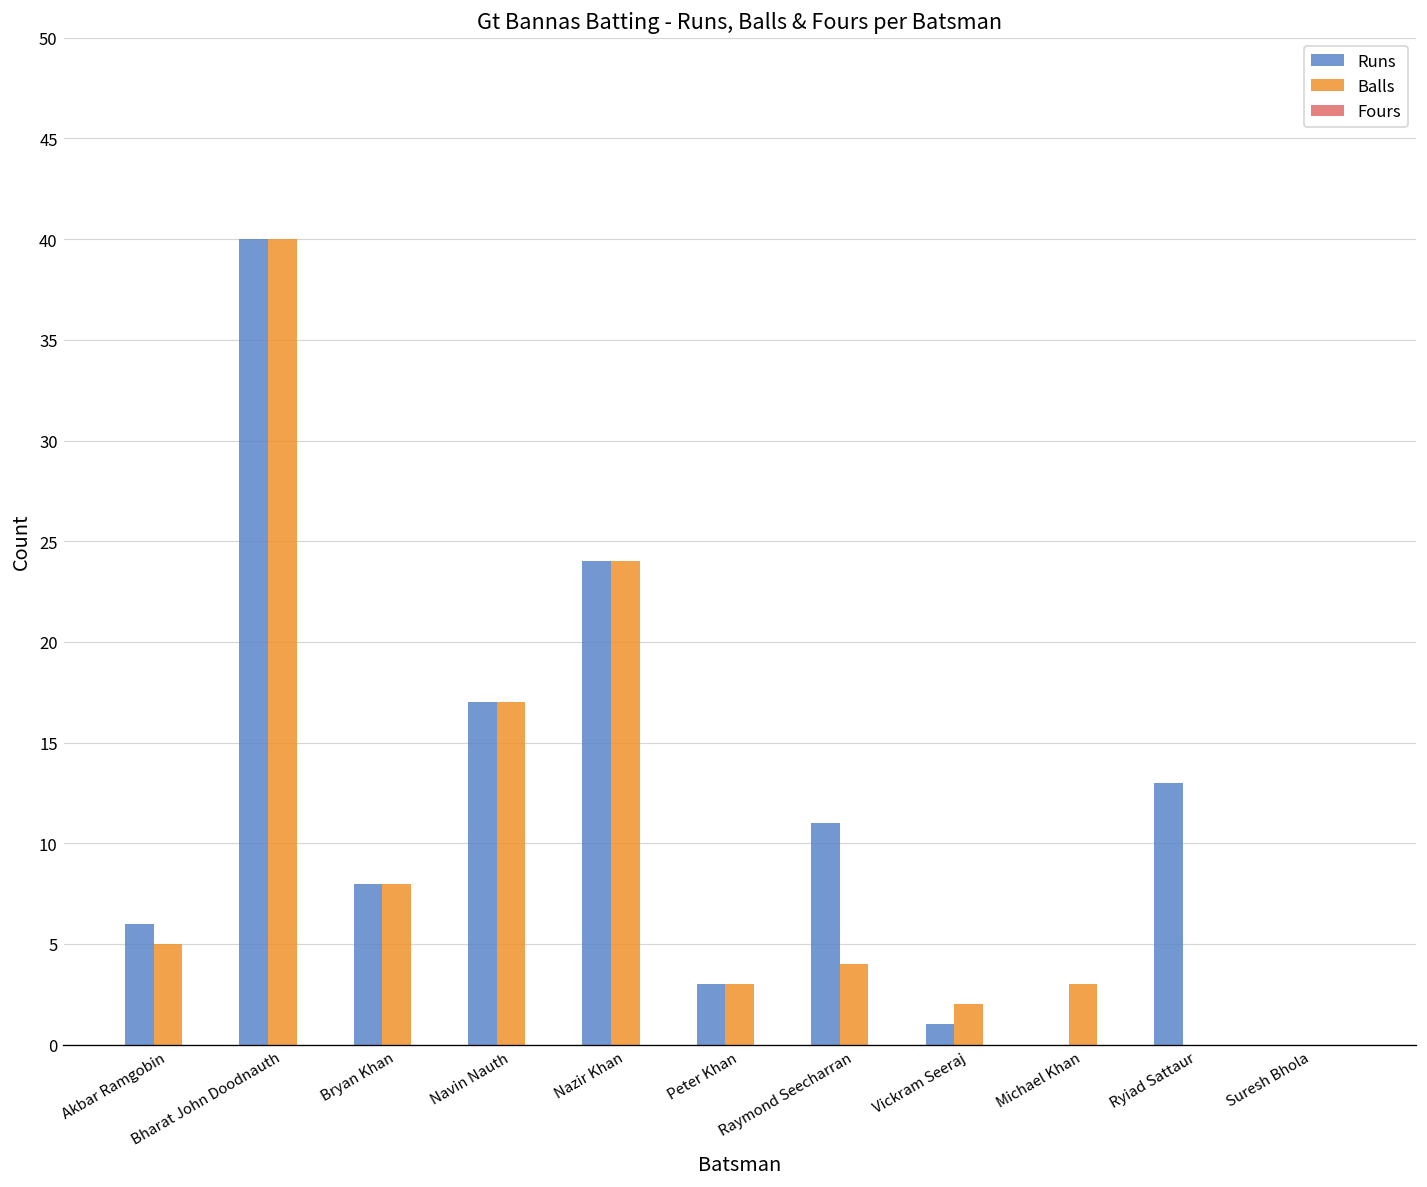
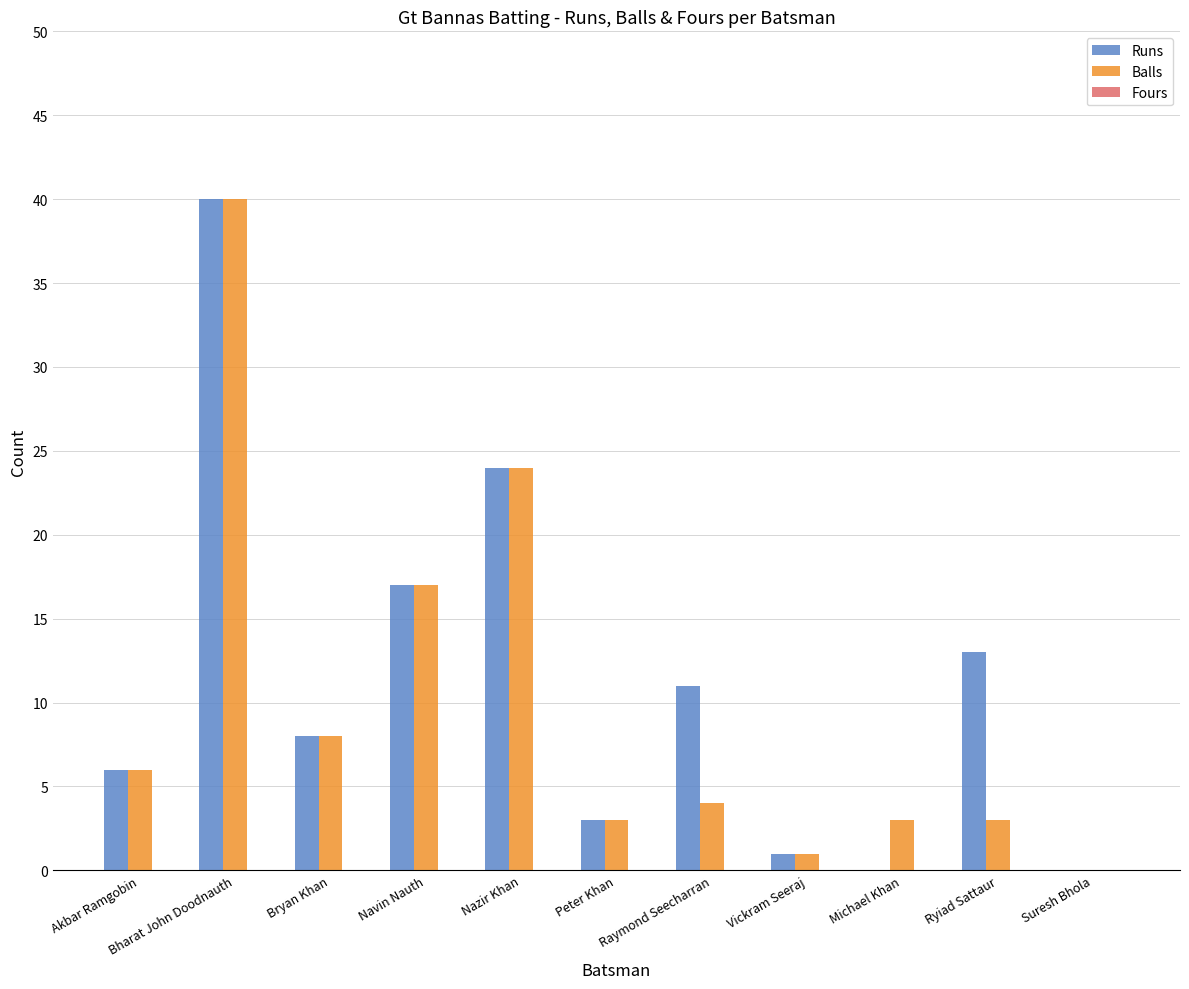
  {
    "Runs": {
      "Akbar Ramgobin": 6,
      "Bharat John Doodnauth": 40,
      "Bryan Khan": 8,
      "Navin Nauth": 17,
      "Nazir Khan": 24,
      "Peter Khan": 3,
      "Raymond Seecharran": 11,
      "Vickram Seeraj": 1,
      "Michael Khan": 0,
      "Ryiad Sattaur": 13,
      "Suresh Bhola": 0
    },
    "Balls": {
-     "Akbar Ramgobin": 5,
+     "Akbar Ramgobin": 6,
      "Bharat John Doodnauth": 40,
      "Bryan Khan": 8,
      "Navin Nauth": 17,
      "Nazir Khan": 24,
      "Peter Khan": 3,
      "Raymond Seecharran": 4,
-     "Vickram Seeraj": 2,
+     "Vickram Seeraj": 1,
      "Michael Khan": 3,
-     "Ryiad Sattaur": 0,
+     "Ryiad Sattaur": 3,
      "Suresh Bhola": 0
    },
    "Fours": {
      "Akbar Ramgobin": 0,
      "Bharat John Doodnauth": 0,
      "Bryan Khan": 0,
      "Navin Nauth": 0,
      "Nazir Khan": 0,
      "Peter Khan": 0,
      "Raymond Seecharran": 0,
      "Vickram Seeraj": 0,
      "Michael Khan": 0,
      "Ryiad Sattaur": 0,
      "Suresh Bhola": 0
    }
  }
